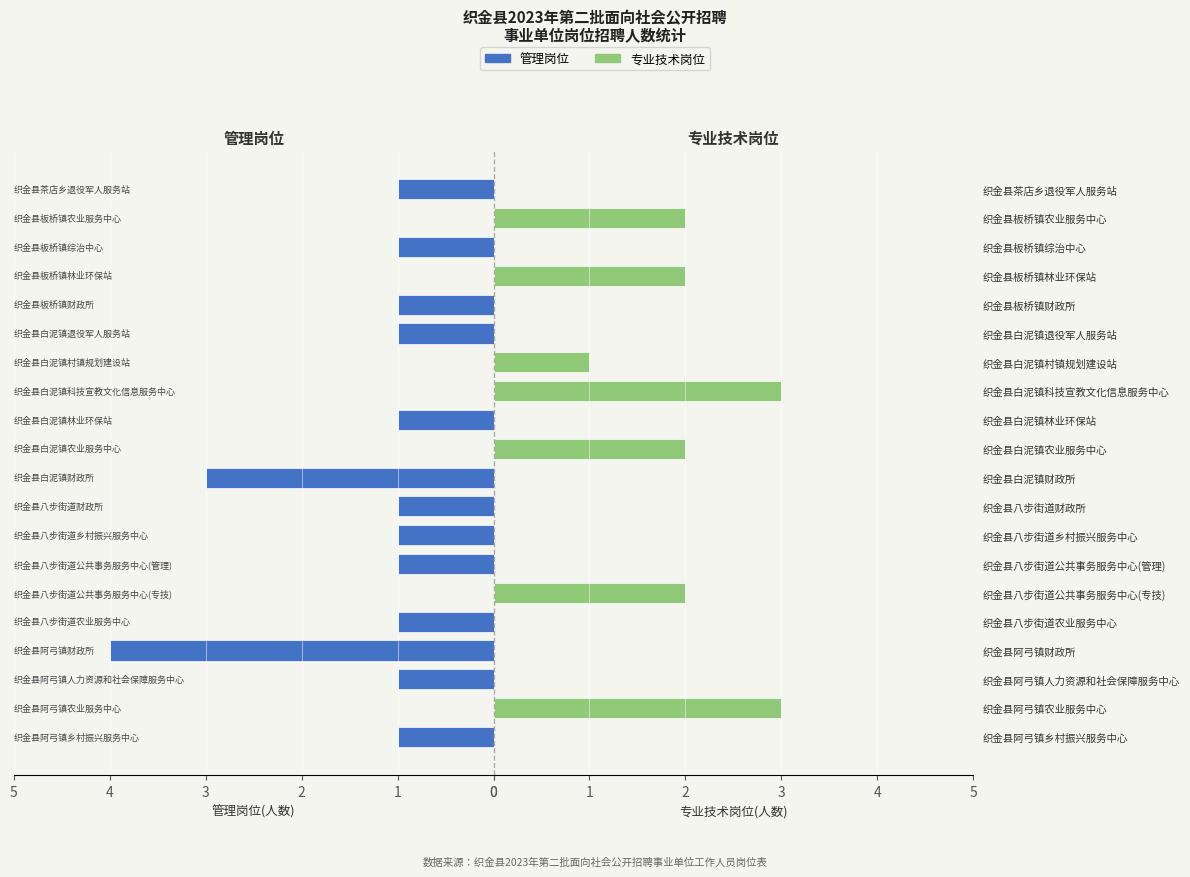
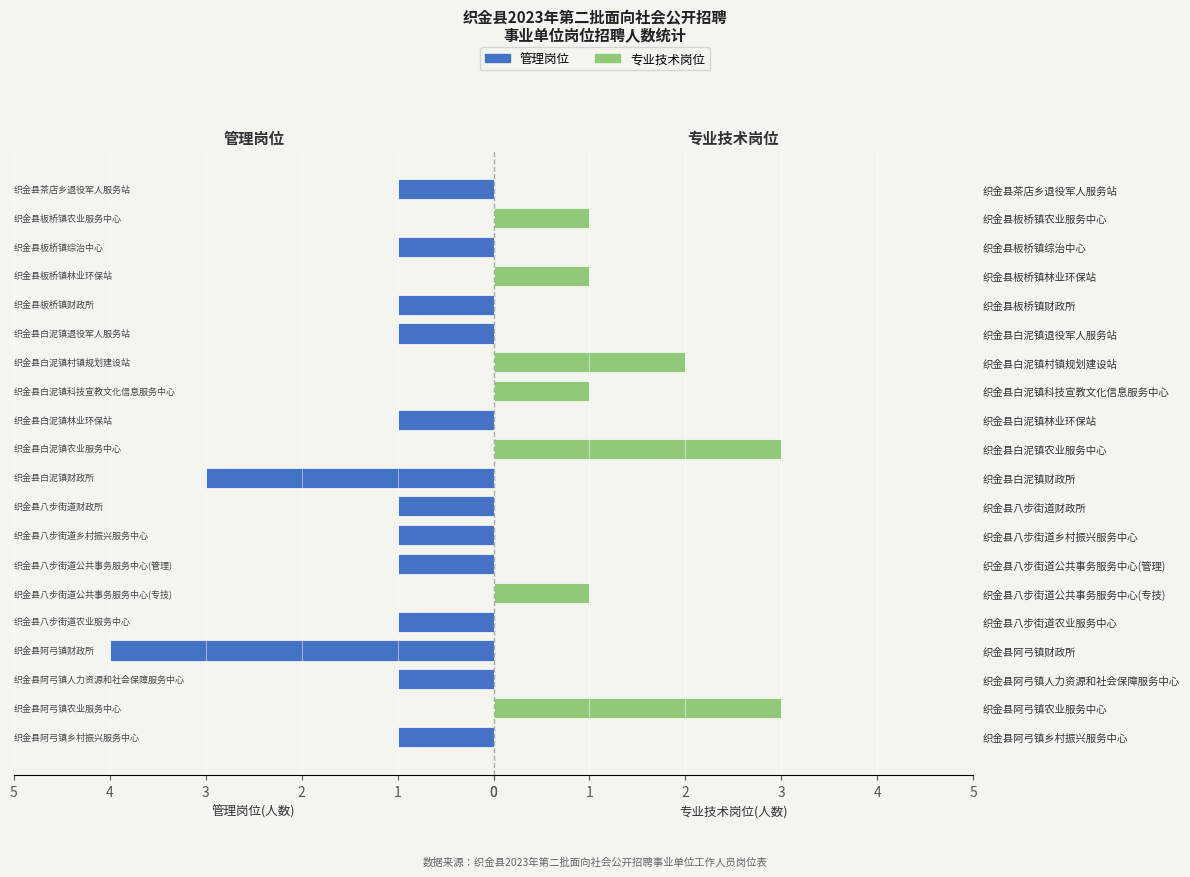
  {
    "专业技术岗位": {
      "织金县茶店乡退役军人服务站": 0,
-     "织金县板桥镇农业服务中心": 2,
+     "织金县板桥镇农业服务中心": 1,
      "织金县板桥镇综治中心": 0,
-     "织金县板桥镇林业环保站": 2,
+     "织金县板桥镇林业环保站": 1,
      "织金县板桥镇财政所": 0,
      "织金县白泥镇退役军人服务站": 0,
-     "织金县白泥镇村镇规划建设站": 1,
-     "织金县白泥镇科技宣教文化信息服务中心": 3,
+     "织金县白泥镇村镇规划建设站": 2,
+     "织金县白泥镇科技宣教文化信息服务中心": 1,
      "织金县白泥镇林业环保站": 0,
-     "织金县白泥镇农业服务中心": 2,
+     "织金县白泥镇农业服务中心": 3,
      "织金县白泥镇财政所": 0,
      "织金县八步街道财政所": 0,
      "织金县八步街道乡村振兴服务中心": 0,
      "织金县八步街道公共事务服务中心(管理)": 0,
-     "织金县八步街道公共事务服务中心(专技)": 2,
+     "织金县八步街道公共事务服务中心(专技)": 1,
      "织金县八步街道农业服务中心": 0,
      "织金县阿弓镇财政所": 0,
      "织金县阿弓镇人力资源和社会保障服务中心": 0,
      "织金县阿弓镇农业服务中心": 3,
      "织金县阿弓镇乡村振兴服务中心": 0
    }
  }
